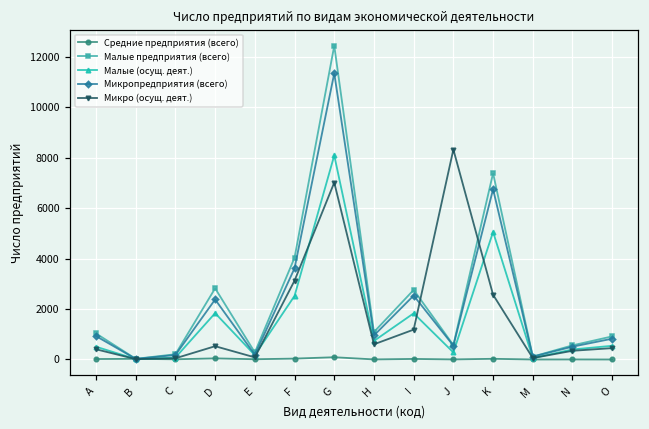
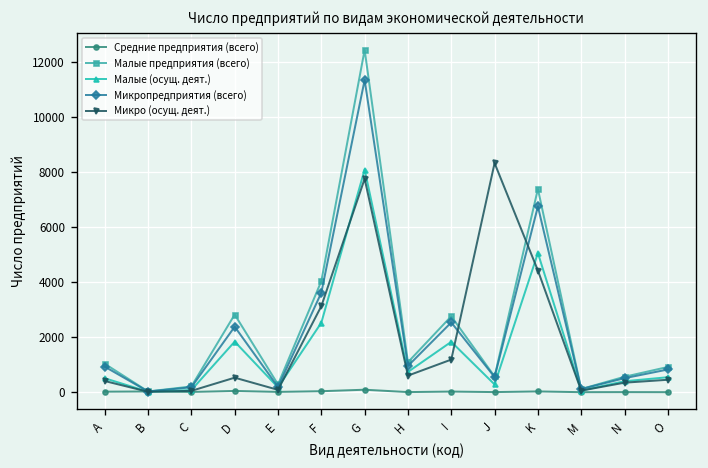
  {
    "Микро (осущ. деят.)": {
      "D": 500,
      "F": 3100,
-     "G": 7000,
+     "G": 7800,
      "H": 600,
      "I": 1200,
      "J": 8300,
-     "K": 2600
+     "K": 4400
    }
  }
